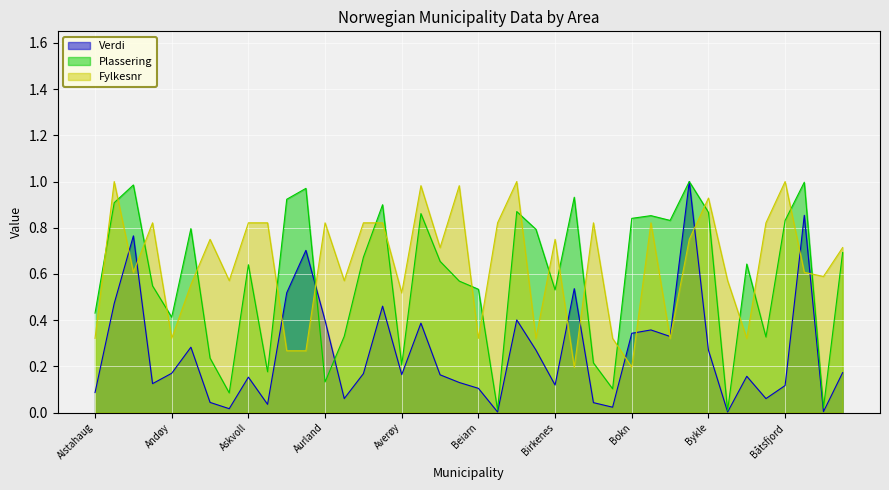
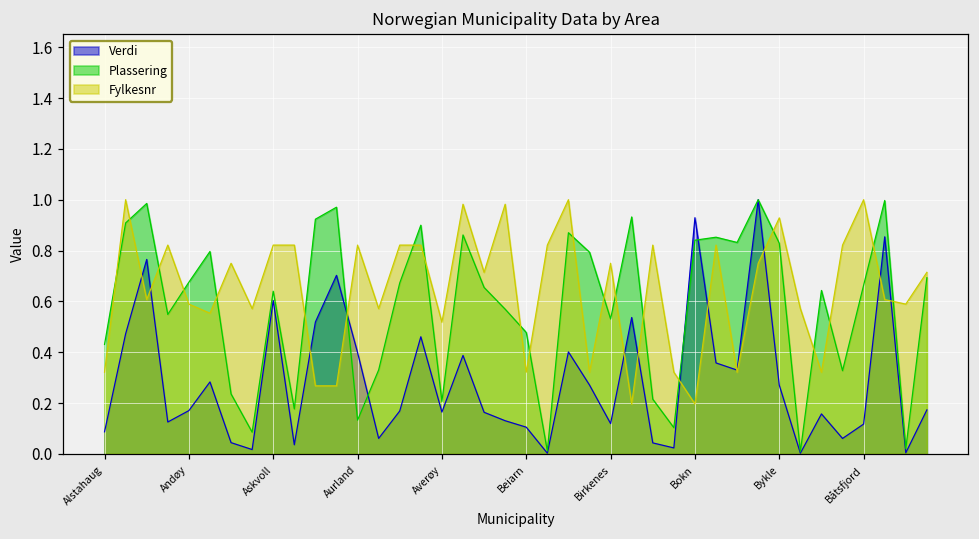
  {
    "Verdi": {
      "Alstahaug": 0.09,
      "Andøy": 0.17,
-     "Askvoll": 0.15,
+     "Askvoll": 0.60,
      "Aurland": 0.40,
      "Averøy": 0.16,
      "Beiarn": 0.11,
      "Birkenes": 0.12,
-     "Bokn": 0.34,
+     "Bokn": 0.93,
      "Bykle": 0.27,
      "Båtsfjord": 0.12
    },
    "Plassering": {
      "Alstahaug": 0.43,
-     "Andøy": 0.41,
+     "Andøy": 0.68,
      "Askvoll": 0.64,
      "Aurland": 0.13,
      "Averøy": 0.21,
-     "Beiarn": 0.53,
+     "Beiarn": 0.48,
      "Birkenes": 0.53,
      "Bokn": 0.84,
-     "Bykle": 0.87,
-     "Båtsfjord": 0.83
+     "Bykle": 0.83,
+     "Båtsfjord": 0.66
    },
    "Fylkesnr": {
      "Alstahaug": 0.32,
-     "Andøy": 0.32,
+     "Andøy": 0.59,
      "Askvoll": 0.82,
      "Aurland": 0.82,
      "Averøy": 0.52,
      "Beiarn": 0.32,
      "Birkenes": 0.75,
      "Bokn": 0.20,
      "Bykle": 0.93,
      "Båtsfjord": 1.00
    }
  }
